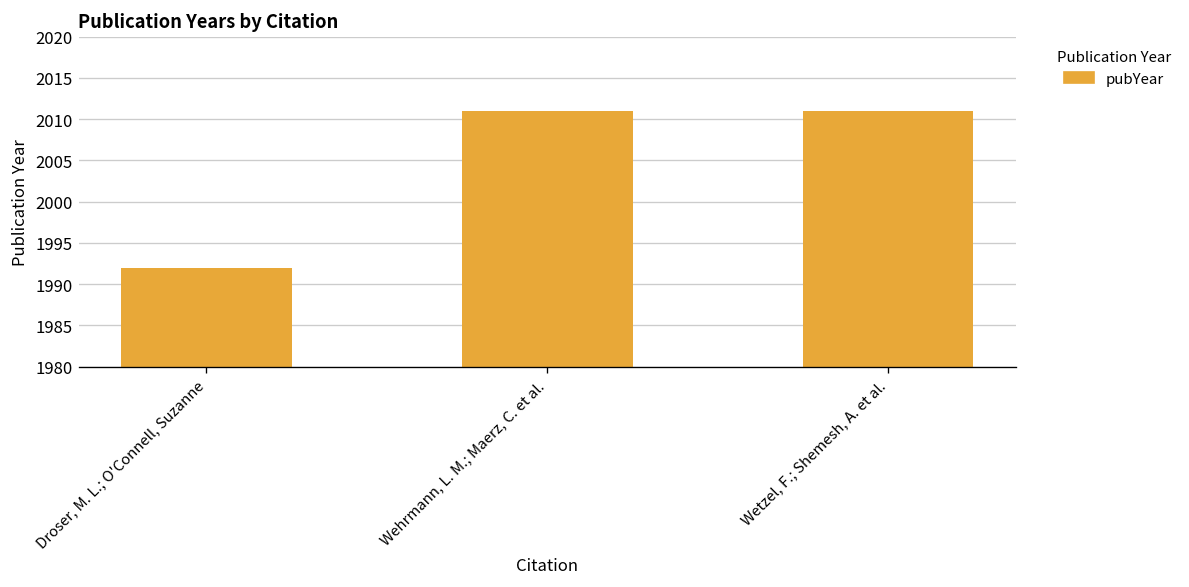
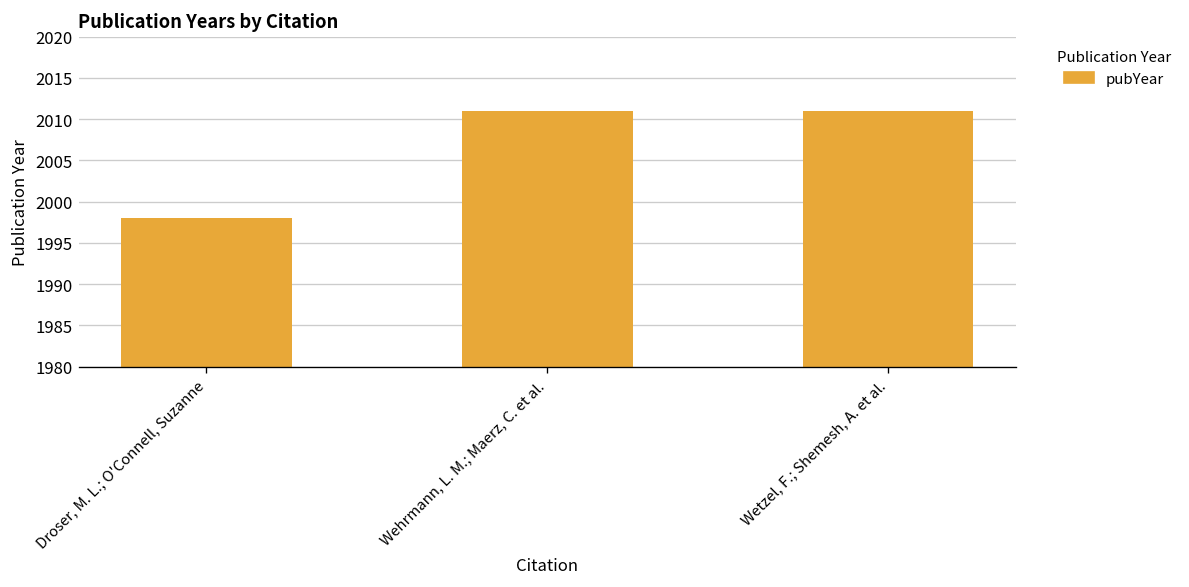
  {
-   "Droser, M. L.; O'Connell, Suzanne": 1992,
+   "Droser, M. L.; O'Connell, Suzanne": 1998,
    "Wehrmann, L. M.; Maerz, C. et al.": 2011,
    "Wetzel, F.; Shemesh, A. et al.": 2011
  }
